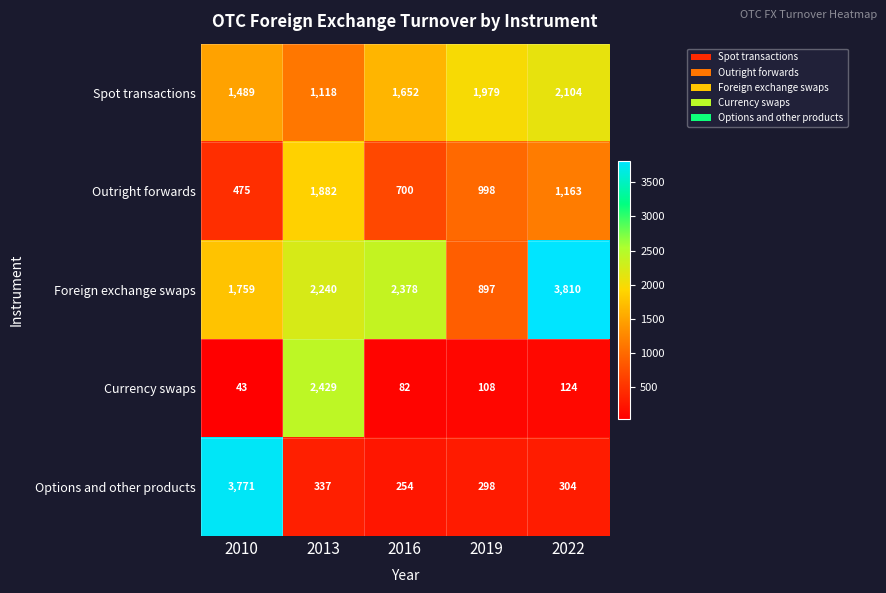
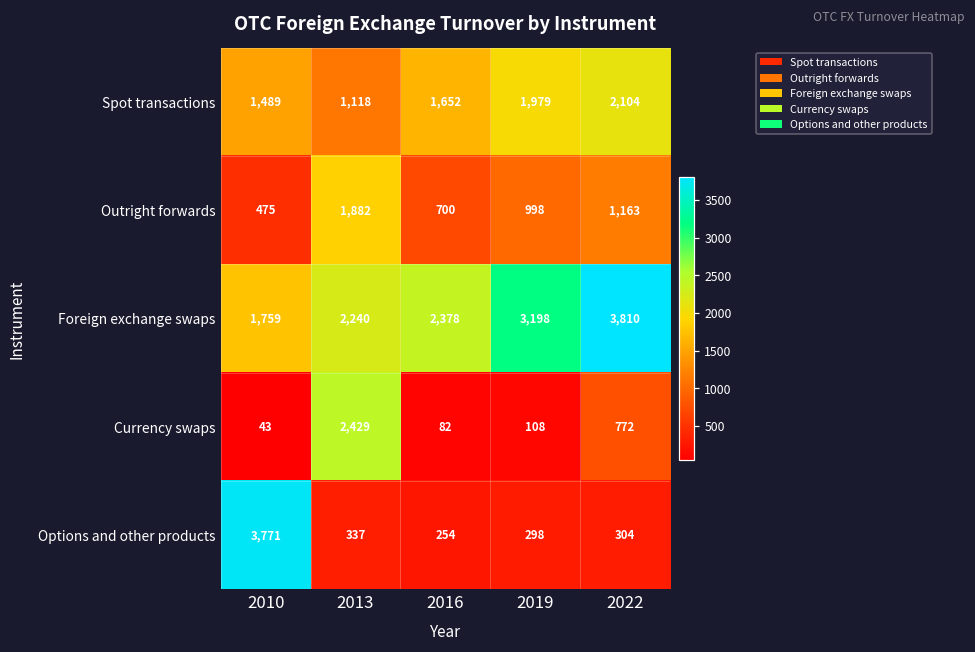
  {
    "Spot transactions": {
      "2010": "1,489",
      "2013": "1,118",
      "2016": "1,652",
      "2019": "1,979",
      "2022": "2,104"
    },
    "Outright forwards": {
      "2010": "475",
      "2013": "1,882",
      "2016": "700",
      "2019": "998",
      "2022": "1,163"
    },
    "Foreign exchange swaps": {
      "2010": "1,759",
      "2013": "2,240",
      "2016": "2,378",
-     "2019": "897",
+     "2019": "3,198",
      "2022": "3,810"
    },
    "Currency swaps": {
      "2010": "43",
      "2013": "2,429",
      "2016": "82",
      "2019": "108",
-     "2022": "124"
+     "2022": "772"
    },
    "Options and other products": {
      "2010": "3,771",
      "2013": "337",
      "2016": "254",
      "2019": "298",
      "2022": "304"
    }
  }
